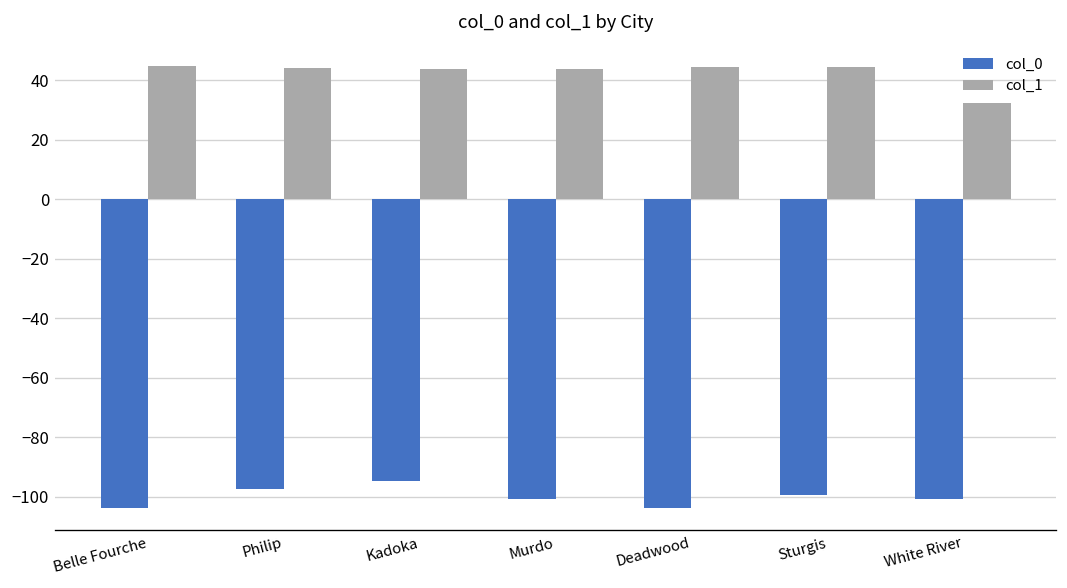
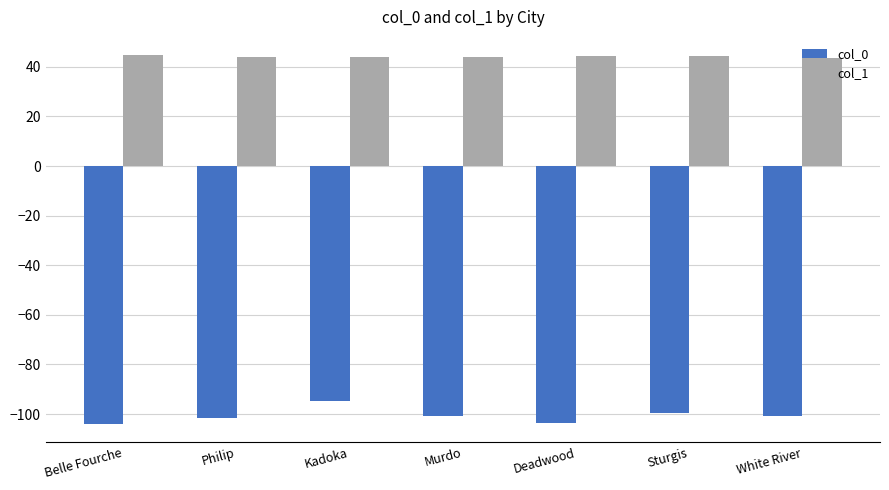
  {
    "col_0": {
      "Belle Fourche": -104,
-     "Philip": -97,
+     "Philip": -102,
      "Kadoka": -95,
      "Murdo": -101,
      "Deadwood": -104,
      "Sturgis": -99,
      "White River": -101
    },
    "col_1": {
      "Belle Fourche": 45,
      "Philip": 44,
      "Kadoka": 44,
      "Murdo": 44,
      "Deadwood": 44,
      "Sturgis": 44,
-     "White River": 33
+     "White River": 44
    }
  }
